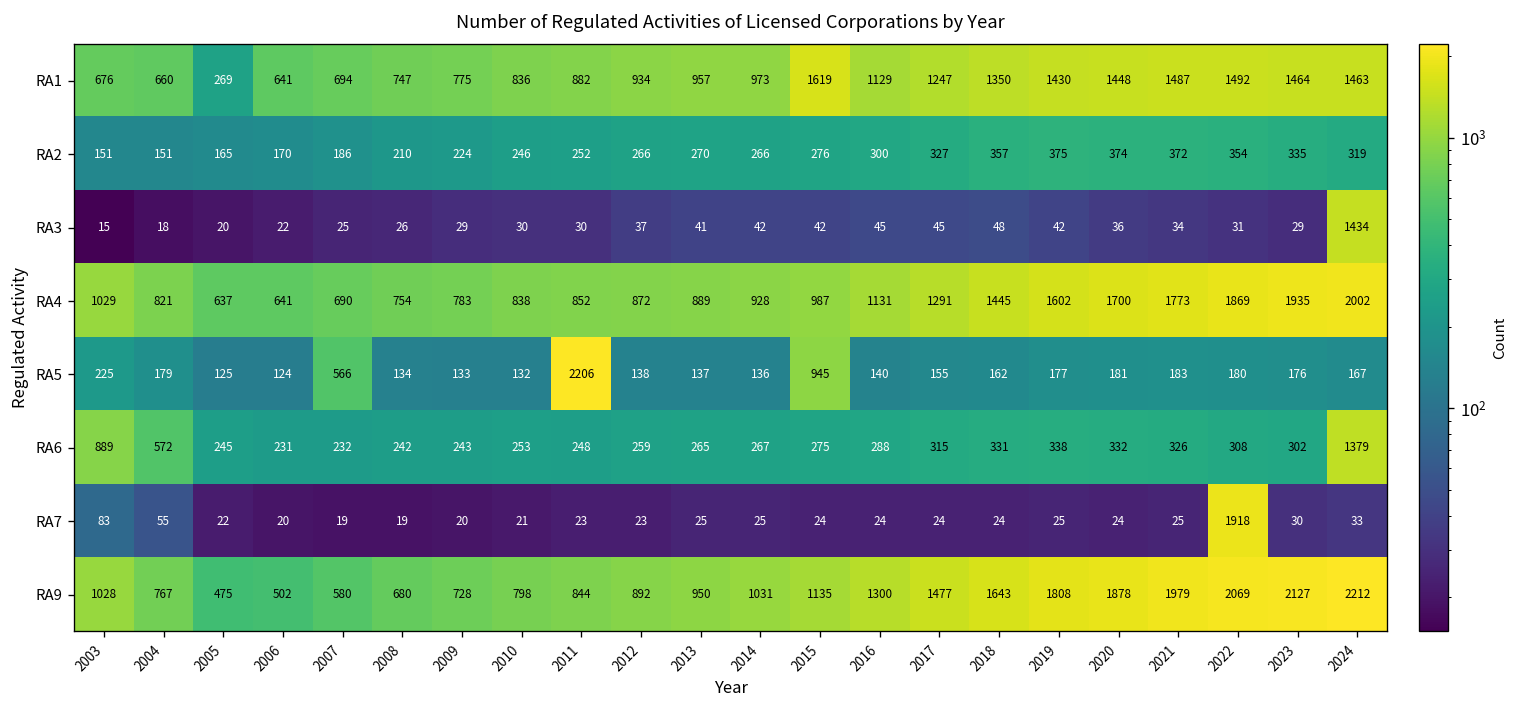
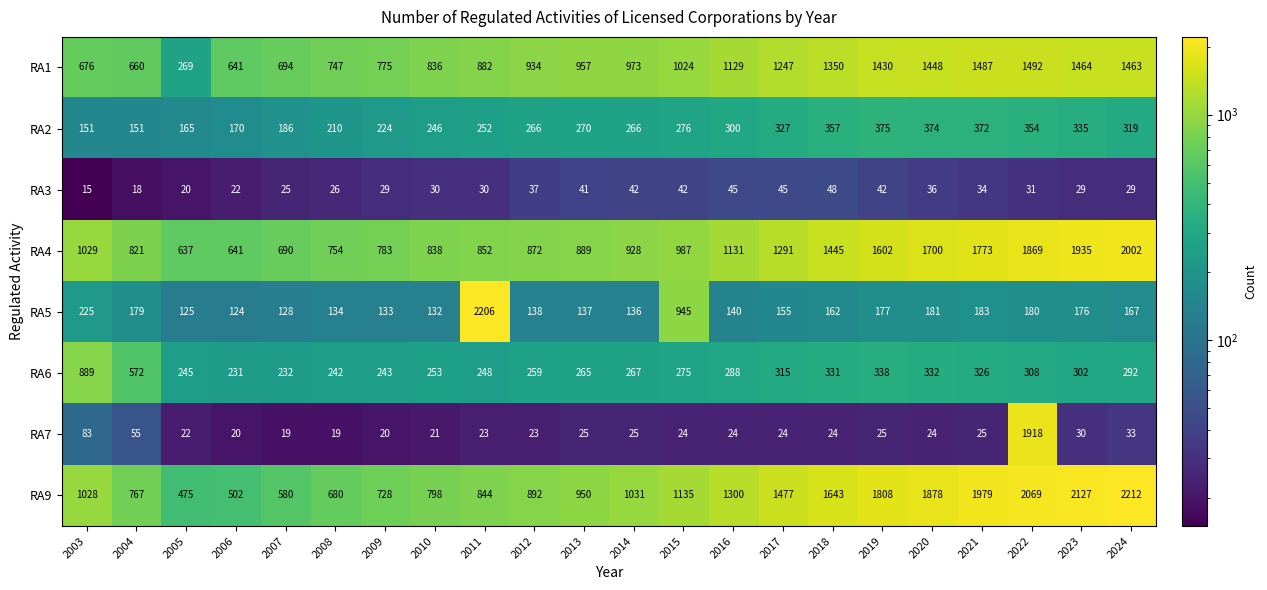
  {
    "RA1": {
      "2003": 676,
      "2004": 660,
      "2005": 269,
      "2006": 641,
      "2007": 694,
      "2008": 747,
      "2009": 775,
      "2010": 836,
      "2011": 882,
      "2012": 934,
      "2013": 957,
      "2014": 973,
-     "2015": 1619,
+     "2015": 1024,
      "2016": 1129,
      "2017": 1247,
      "2018": 1350,
      "2019": 1430,
      "2020": 1448,
      "2021": 1487,
      "2022": 1492,
      "2023": 1464,
      "2024": 1463
    },
    "RA2": {
      "2003": 151,
      "2004": 151,
      "2005": 165,
      "2006": 170,
      "2007": 186,
      "2008": 210,
      "2009": 224,
      "2010": 246,
      "2011": 252,
      "2012": 266,
      "2013": 270,
      "2014": 266,
      "2015": 276,
      "2016": 300,
      "2017": 327,
      "2018": 357,
      "2019": 375,
      "2020": 374,
      "2021": 372,
      "2022": 354,
      "2023": 335,
      "2024": 319
    },
    "RA3": {
      "2003": 15,
      "2004": 18,
      "2005": 20,
      "2006": 22,
      "2007": 25,
      "2008": 26,
      "2009": 29,
      "2010": 30,
      "2011": 30,
      "2012": 37,
      "2013": 41,
      "2014": 42,
      "2015": 42,
      "2016": 45,
      "2017": 45,
      "2018": 48,
      "2019": 42,
      "2020": 36,
      "2021": 34,
      "2022": 31,
      "2023": 29,
-     "2024": 1434
+     "2024": 29
    },
    "RA4": {
      "2003": 1029,
      "2004": 821,
      "2005": 637,
      "2006": 641,
      "2007": 690,
      "2008": 754,
      "2009": 783,
      "2010": 838,
      "2011": 852,
      "2012": 872,
      "2013": 889,
      "2014": 928,
      "2015": 987,
      "2016": 1131,
      "2017": 1291,
      "2018": 1445,
      "2019": 1602,
      "2020": 1700,
      "2021": 1773,
      "2022": 1869,
      "2023": 1935,
      "2024": 2002
    },
    "RA5": {
      "2003": 225,
      "2004": 179,
      "2005": 125,
      "2006": 124,
-     "2007": 566,
+     "2007": 128,
      "2008": 134,
      "2009": 133,
      "2010": 132,
      "2011": 2206,
      "2012": 138,
      "2013": 137,
      "2014": 136,
      "2015": 945,
      "2016": 140,
      "2017": 155,
      "2018": 162,
      "2019": 177,
      "2020": 181,
      "2021": 183,
      "2022": 180,
      "2023": 176,
      "2024": 167
    },
    "RA6": {
      "2003": 889,
      "2004": 572,
      "2005": 245,
      "2006": 231,
      "2007": 232,
      "2008": 242,
      "2009": 243,
      "2010": 253,
      "2011": 248,
      "2012": 259,
      "2013": 265,
      "2014": 267,
      "2015": 275,
      "2016": 288,
      "2017": 315,
      "2018": 331,
      "2019": 338,
      "2020": 332,
      "2021": 326,
      "2022": 308,
      "2023": 302,
-     "2024": 1379
+     "2024": 292
    },
    "RA7": {
      "2003": 83,
      "2004": 55,
      "2005": 22,
      "2006": 20,
      "2007": 19,
      "2008": 19,
      "2009": 20,
      "2010": 21,
      "2011": 23,
      "2012": 23,
      "2013": 25,
      "2014": 25,
      "2015": 24,
      "2016": 24,
      "2017": 24,
      "2018": 24,
      "2019": 25,
      "2020": 24,
      "2021": 25,
      "2022": 1918,
      "2023": 30,
      "2024": 33
    },
    "RA9": {
      "2003": 1028,
      "2004": 767,
      "2005": 475,
      "2006": 502,
      "2007": 580,
      "2008": 680,
      "2009": 728,
      "2010": 798,
      "2011": 844,
      "2012": 892,
      "2013": 950,
      "2014": 1031,
      "2015": 1135,
      "2016": 1300,
      "2017": 1477,
      "2018": 1643,
      "2019": 1808,
      "2020": 1878,
      "2021": 1979,
      "2022": 2069,
      "2023": 2127,
      "2024": 2212
    }
  }
